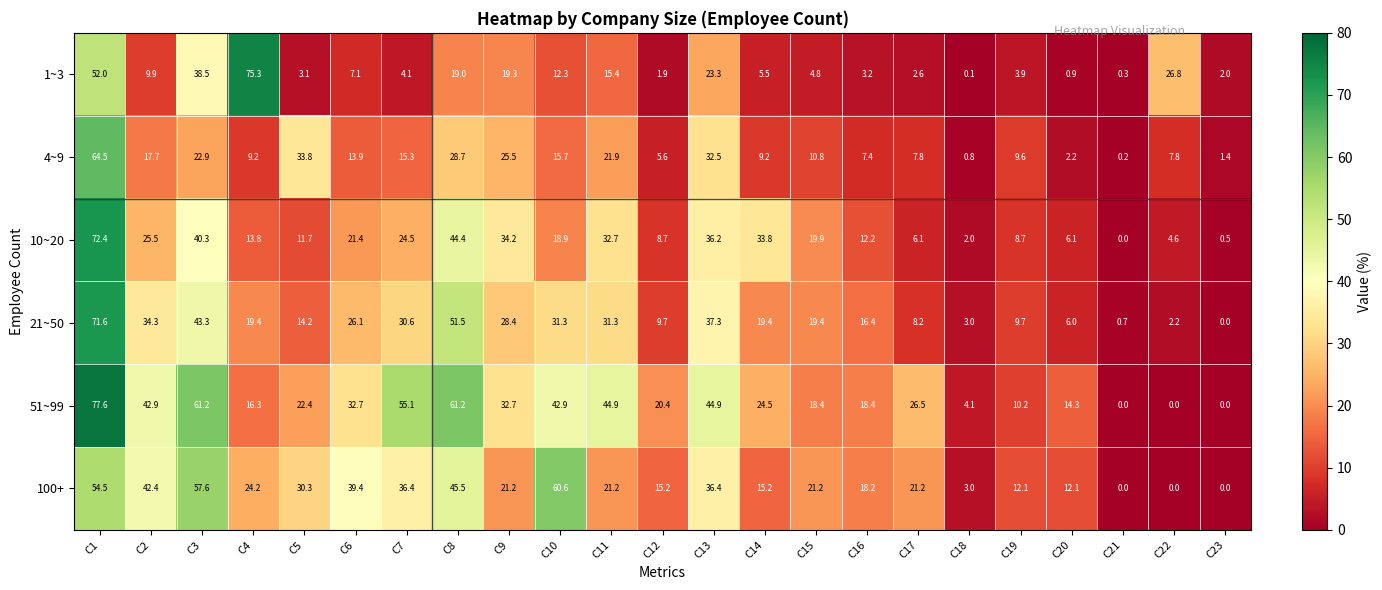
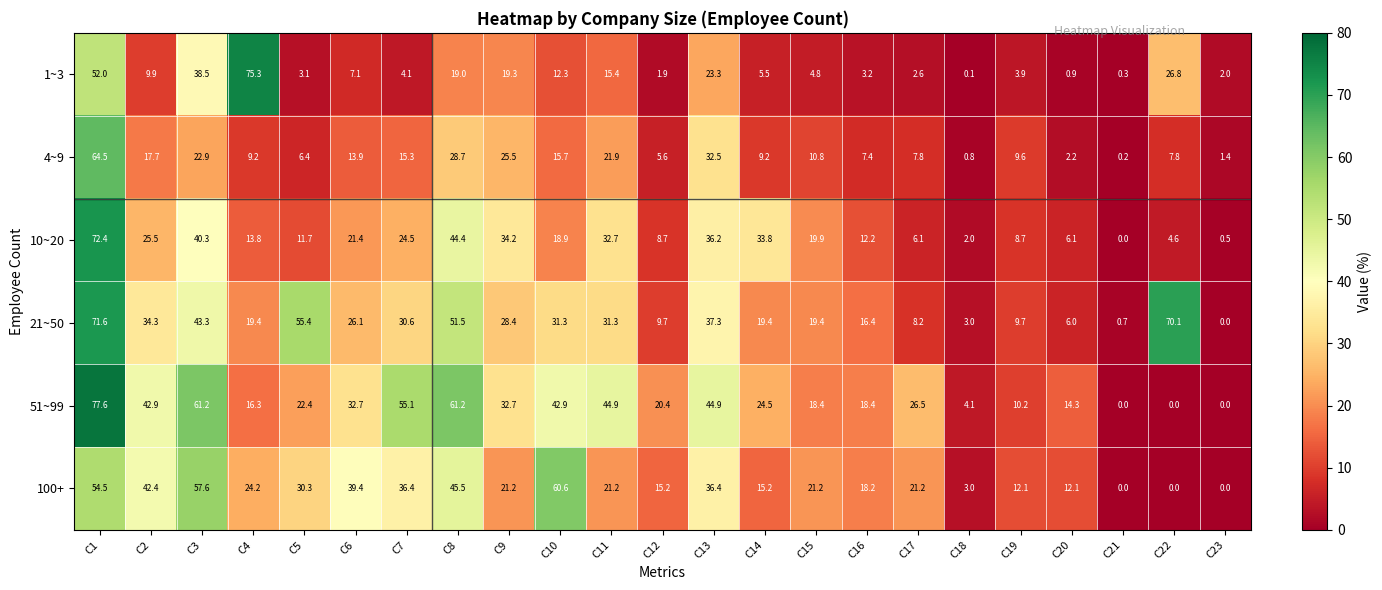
  {
    "1~3": {
      "C1": 52.0,
      "C2": 9.9,
      "C3": 38.5,
      "C4": 75.3,
      "C5": 3.1,
      "C6": 7.1,
      "C7": 4.1,
      "C8": 19.0,
      "C9": 19.3,
      "C10": 12.3,
      "C11": 15.4,
      "C12": 1.9,
      "C13": 23.3,
      "C14": 5.5,
      "C15": 4.8,
      "C16": 3.2,
      "C17": 2.6,
      "C18": 0.1,
      "C19": 3.9,
      "C20": 0.9,
      "C21": 0.3,
      "C22": 26.8,
      "C23": 2.0
    },
    "4~9": {
      "C1": 64.5,
      "C2": 17.7,
      "C3": 22.9,
      "C4": 9.2,
-     "C5": 33.8,
+     "C5": 6.4,
      "C6": 13.9,
      "C7": 15.3,
      "C8": 28.7,
      "C9": 25.5,
      "C10": 15.7,
      "C11": 21.9,
      "C12": 5.6,
      "C13": 32.5,
      "C14": 9.2,
      "C15": 10.8,
      "C16": 7.4,
      "C17": 7.8,
      "C18": 0.8,
      "C19": 9.6,
      "C20": 2.2,
      "C21": 0.2,
      "C22": 7.8,
      "C23": 1.4
    },
    "10~20": {
      "C1": 72.4,
      "C2": 25.5,
      "C3": 40.3,
      "C4": 13.8,
      "C5": 11.7,
      "C6": 21.4,
      "C7": 24.5,
      "C8": 44.4,
      "C9": 34.2,
      "C10": 18.9,
      "C11": 32.7,
      "C12": 8.7,
      "C13": 36.2,
      "C14": 33.8,
      "C15": 19.9,
      "C16": 12.2,
      "C17": 6.1,
      "C18": 2.0,
      "C19": 8.7,
      "C20": 6.1,
      "C21": 0.0,
      "C22": 4.6,
      "C23": 0.5
    },
    "21~50": {
      "C1": 71.6,
      "C2": 34.3,
      "C3": 43.3,
      "C4": 19.4,
-     "C5": 14.2,
+     "C5": 55.4,
      "C6": 26.1,
      "C7": 30.6,
      "C8": 51.5,
      "C9": 28.4,
      "C10": 31.3,
      "C11": 31.3,
      "C12": 9.7,
      "C13": 37.3,
      "C14": 19.4,
      "C15": 19.4,
      "C16": 16.4,
      "C17": 8.2,
      "C18": 3.0,
      "C19": 9.7,
      "C20": 6.0,
      "C21": 0.7,
-     "C22": 2.2,
+     "C22": 70.1,
      "C23": 0.0
    },
    "51~99": {
      "C1": 77.6,
      "C2": 42.9,
      "C3": 61.2,
      "C4": 16.3,
      "C5": 22.4,
      "C6": 32.7,
      "C7": 55.1,
      "C8": 61.2,
      "C9": 32.7,
      "C10": 42.9,
      "C11": 44.9,
      "C12": 20.4,
      "C13": 44.9,
      "C14": 24.5,
      "C15": 18.4,
      "C16": 18.4,
      "C17": 26.5,
      "C18": 4.1,
      "C19": 10.2,
      "C20": 14.3,
      "C21": 0.0,
      "C22": 0.0,
      "C23": 0.0
    },
    "100+": {
      "C1": 54.5,
      "C2": 42.4,
      "C3": 57.6,
      "C4": 24.2,
      "C5": 30.3,
      "C6": 39.4,
      "C7": 36.4,
      "C8": 45.5,
      "C9": 21.2,
      "C10": 60.6,
      "C11": 21.2,
      "C12": 15.2,
      "C13": 36.4,
      "C14": 15.2,
      "C15": 21.2,
      "C16": 18.2,
      "C17": 21.2,
      "C18": 3.0,
      "C19": 12.1,
      "C20": 12.1,
      "C21": 0.0,
      "C22": 0.0,
      "C23": 0.0
    }
  }
